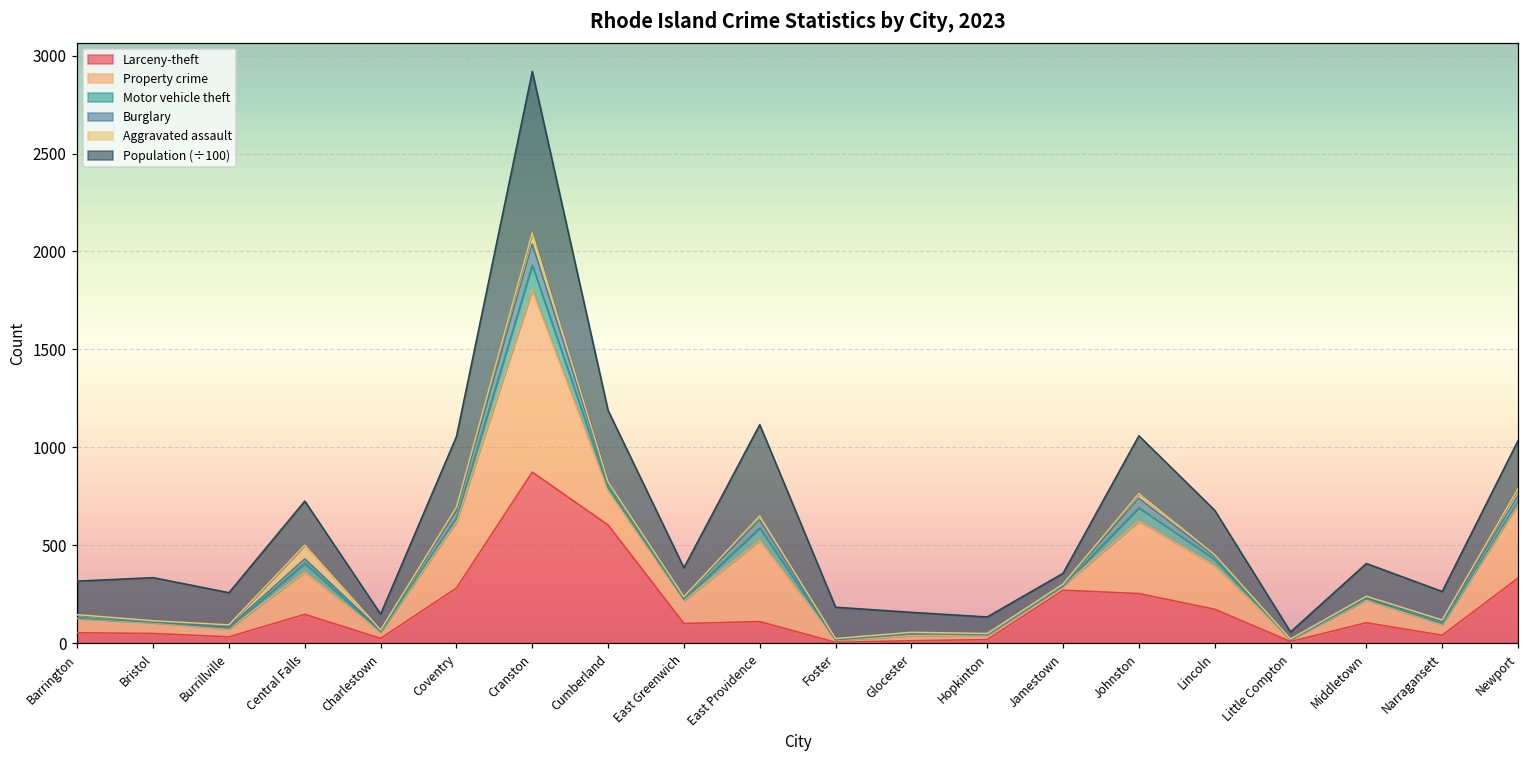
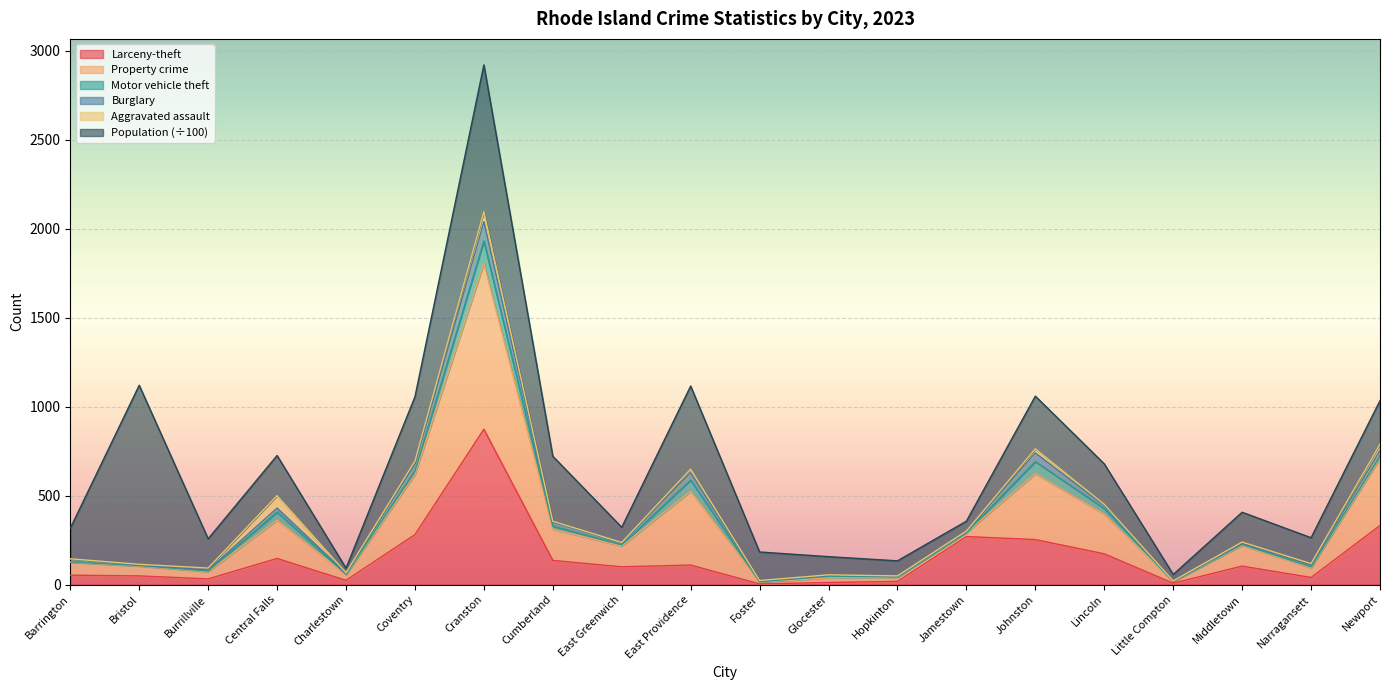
  {
    "Larceny-theft": {
      "Barrington": 50,
      "Bristol": 50,
      "Burrillville": 30,
      "Central Falls": 150,
      "Charlestown": 20,
      "Coventry": 280,
      "Cranston": 870,
-     "Cumberland": 600,
+     "Cumberland": 140,
      "East Greenwich": 100,
      "East Providence": 110,
      "Glocester": 10,
      "Hopkinton": 20,
      "Jamestown": 270,
      "Johnston": 250,
      "Lincoln": 170,
      "Middletown": 100,
      "Narragansett": 40,
      "Newport": 330
    },
    "Population (÷100)": {
      "Barrington": 170,
-     "Bristol": 220,
+     "Bristol": 1010,
      "Burrillville": 160,
      "Central Falls": 230,
-     "Charlestown": 80,
+     "Charlestown": 30,
      "Coventry": 360,
      "Cranston": 820,
      "Cumberland": 370,
-     "East Greenwich": 150,
+     "East Greenwich": 90,
      "East Providence": 470,
      "Foster": 160,
      "Glocester": 100,
      "Hopkinton": 80,
      "Jamestown": 60,
      "Johnston": 300,
      "Lincoln": 230,
      "Little Compton": 40,
      "Middletown": 170,
      "Narragansett": 150,
      "Newport": 250
    }
  }
